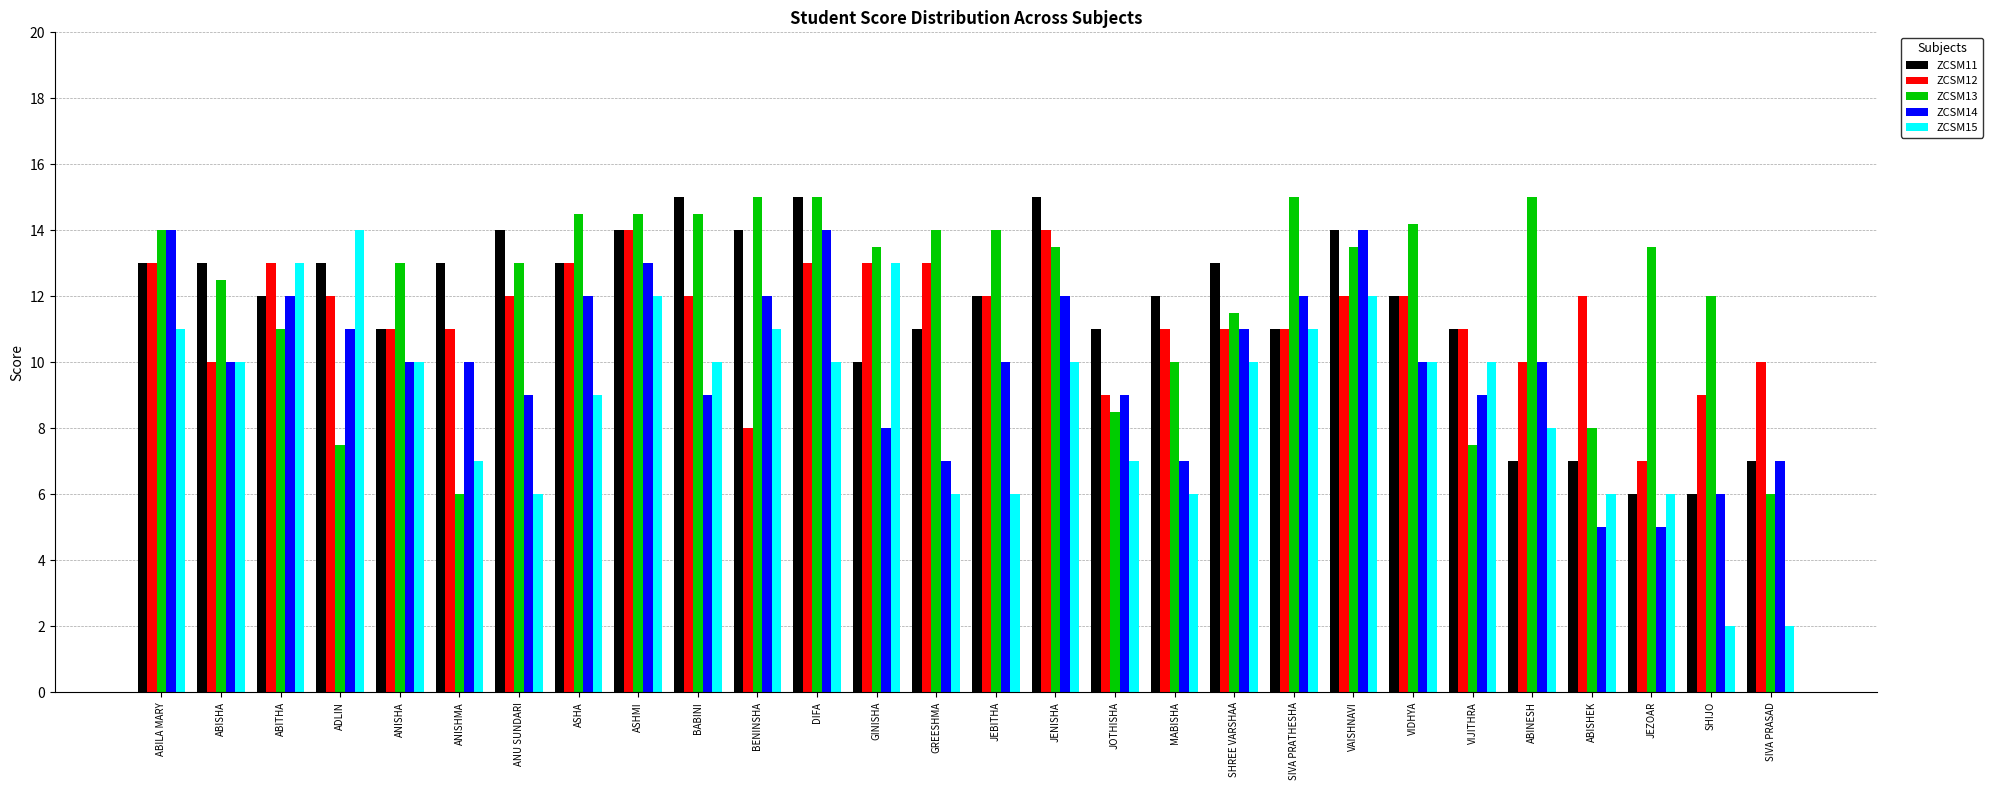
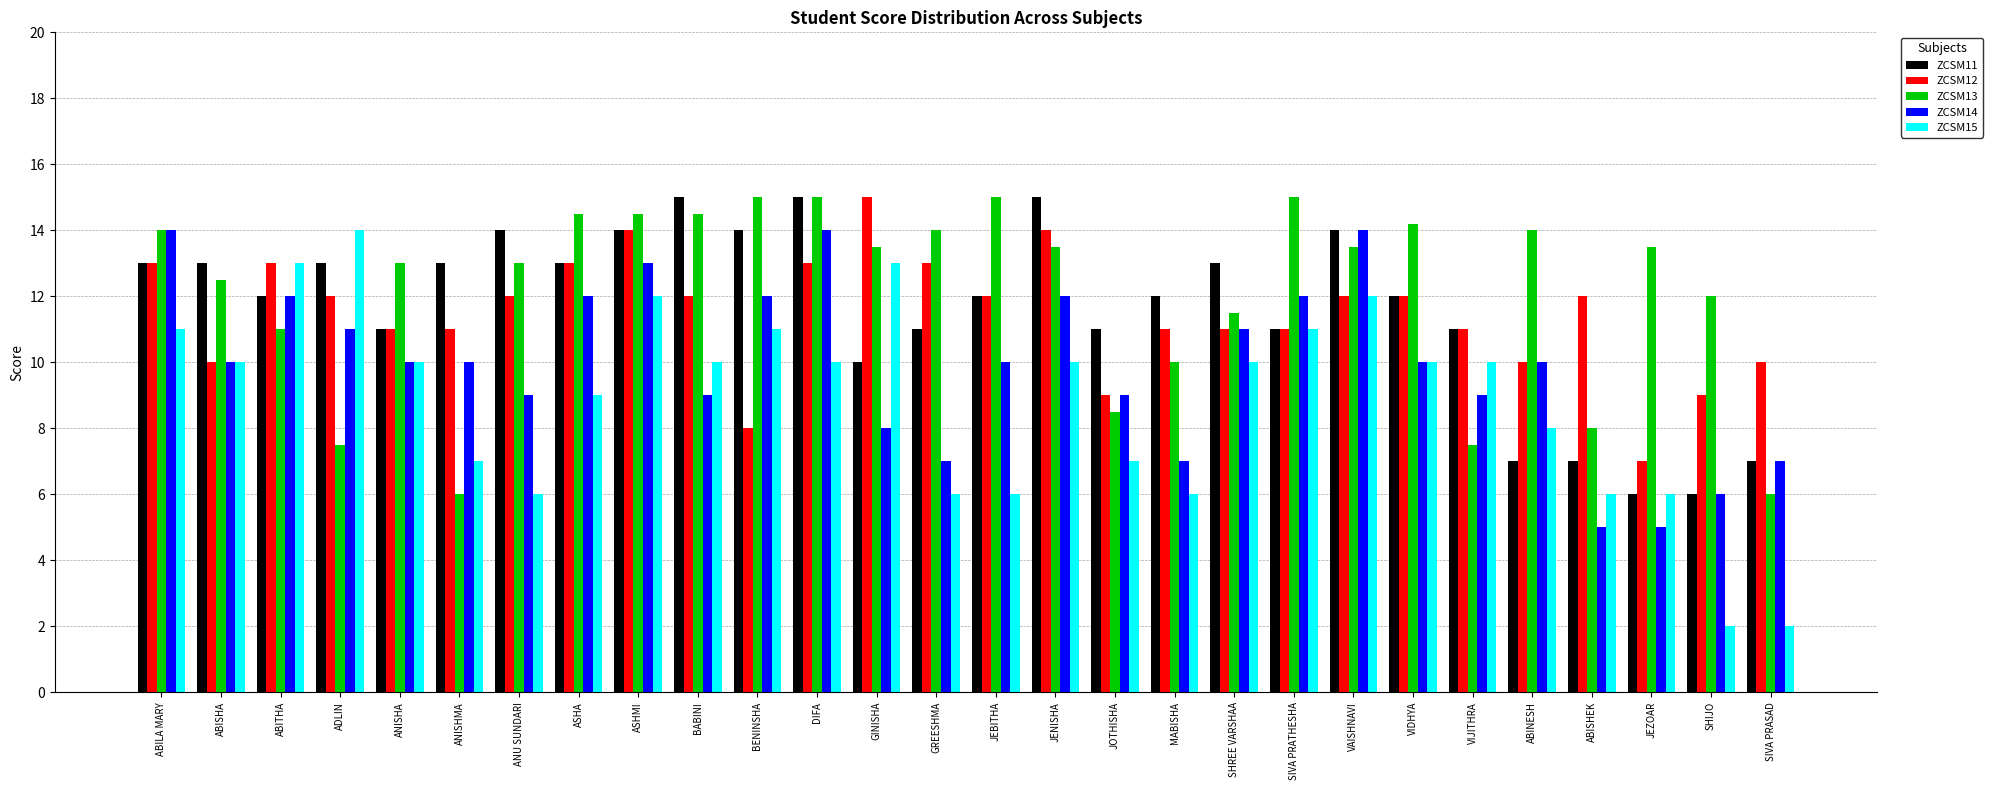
  {
    "ZCSM11": {
      "ABILA MARY": 13,
      "ABISHA": 13,
      "ABITHA": 12,
      "ADLIN": 13,
      "ANISHA": 11,
      "ANISHMA": 13,
      "ANU SUNDARI": 14,
      "ASHA": 13,
      "ASHMI": 14,
      "BABINI": 15,
      "BENINSHA": 14,
      "DIFA": 15,
      "GINISHA": 10,
      "GREESHMA": 11,
      "JEBITHA": 12,
      "JENISHA": 15,
      "JOTHISHA": 11,
      "MABISHA": 12,
      "SHREE VARSHAA": 13,
      "SIVA PRATHESHA": 11,
      "VAISHNAVI": 14,
      "VIDHYA": 12,
      "VIJITHRA": 11,
      "ABINESH": 7,
      "ABISHEK": 7,
      "JEZOAR": 6,
      "SHIJO": 6,
      "SIVA PRASAD": 7
    },
    "ZCSM12": {
      "ABILA MARY": 13,
      "ABISHA": 10,
      "ABITHA": 13,
      "ADLIN": 12,
      "ANISHA": 11,
      "ANISHMA": 11,
      "ANU SUNDARI": 12,
      "ASHA": 13,
      "ASHMI": 14,
      "BABINI": 12,
      "BENINSHA": 8,
      "DIFA": 13,
-     "GINISHA": 13,
+     "GINISHA": 15,
      "GREESHMA": 13,
      "JEBITHA": 12,
      "JENISHA": 14,
      "JOTHISHA": 9,
      "MABISHA": 11,
      "SHREE VARSHAA": 11,
      "SIVA PRATHESHA": 11,
      "VAISHNAVI": 12,
      "VIDHYA": 12,
      "VIJITHRA": 11,
      "ABINESH": 10,
      "ABISHEK": 12,
      "JEZOAR": 7,
      "SHIJO": 9,
      "SIVA PRASAD": 10
    },
    "ZCSM13": {
      "ABILA MARY": 14,
      "ABISHA": 12.5,
      "ABITHA": 11,
      "ADLIN": 7.5,
      "ANISHA": 13,
      "ANISHMA": 6,
      "ANU SUNDARI": 13,
      "ASHA": 14.5,
      "ASHMI": 14.5,
      "BABINI": 14.5,
      "BENINSHA": 15,
      "DIFA": 15,
      "GINISHA": 13.5,
      "GREESHMA": 14,
-     "JEBITHA": 14,
+     "JEBITHA": 15,
      "JENISHA": 13.5,
      "JOTHISHA": 8.5,
      "MABISHA": 10,
      "SHREE VARSHAA": 11.5,
      "SIVA PRATHESHA": 15,
      "VAISHNAVI": 13.5,
      "VIDHYA": 14.2,
      "VIJITHRA": 7.5,
-     "ABINESH": 15,
+     "ABINESH": 14,
      "ABISHEK": 8,
      "JEZOAR": 13.5,
      "SHIJO": 12,
      "SIVA PRASAD": 6
    },
    "ZCSM14": {
      "ABILA MARY": 14,
      "ABISHA": 10,
      "ABITHA": 12,
      "ADLIN": 11,
      "ANISHA": 10,
      "ANISHMA": 10,
      "ANU SUNDARI": 9,
      "ASHA": 12,
      "ASHMI": 13,
      "BABINI": 9,
      "BENINSHA": 12,
      "DIFA": 14,
      "GINISHA": 8,
      "GREESHMA": 7,
      "JEBITHA": 10,
      "JENISHA": 12,
      "JOTHISHA": 9,
      "MABISHA": 7,
      "SHREE VARSHAA": 11,
      "SIVA PRATHESHA": 12,
      "VAISHNAVI": 14,
      "VIDHYA": 10,
      "VIJITHRA": 9,
      "ABINESH": 10,
      "ABISHEK": 5,
      "JEZOAR": 5,
      "SHIJO": 6,
      "SIVA PRASAD": 7
    },
    "ZCSM15": {
      "ABILA MARY": 11,
      "ABISHA": 10,
      "ABITHA": 13,
      "ADLIN": 14,
      "ANISHA": 10,
      "ANISHMA": 7,
      "ANU SUNDARI": 6,
      "ASHA": 9,
      "ASHMI": 12,
      "BABINI": 10,
      "BENINSHA": 11,
      "DIFA": 10,
      "GINISHA": 13,
      "GREESHMA": 6,
      "JEBITHA": 6,
      "JENISHA": 10,
      "JOTHISHA": 7,
      "MABISHA": 6,
      "SHREE VARSHAA": 10,
      "SIVA PRATHESHA": 11,
      "VAISHNAVI": 12,
      "VIDHYA": 10,
      "VIJITHRA": 10,
      "ABINESH": 8,
      "ABISHEK": 6,
      "JEZOAR": 6,
      "SHIJO": 2,
      "SIVA PRASAD": 2
    }
  }
